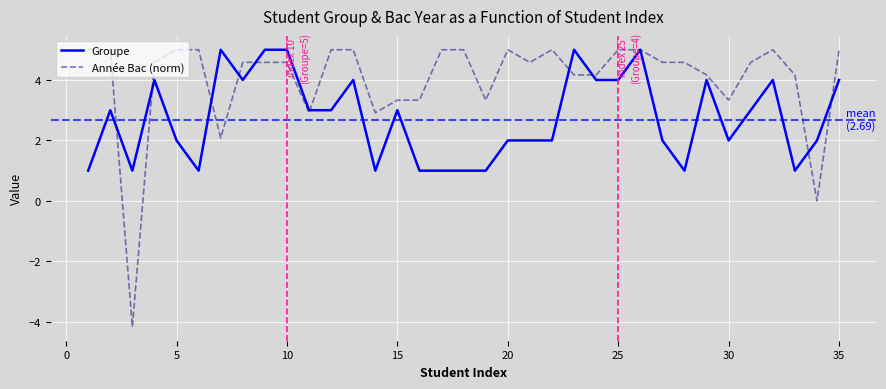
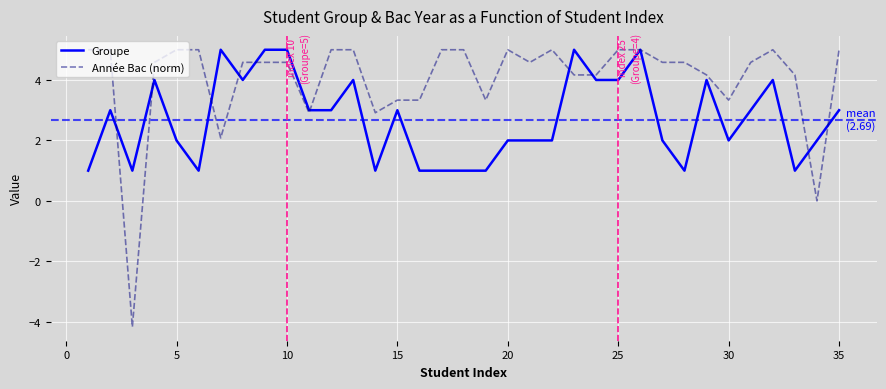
  {
    "Groupe": {
      "5": 2,
      "15": 3,
      "20": 2,
      "30": 2,
-     "35": 4
+     "35": 3
    },
    "Année Bac (norm)": {
      "15": 3.3,
      "20": 5,
      "30": 3.3,
      "35": 5
    }
  }
